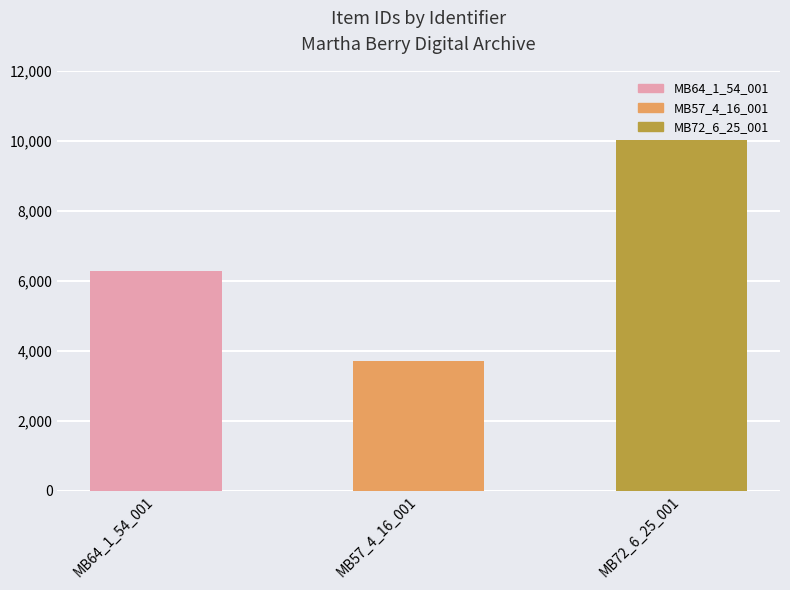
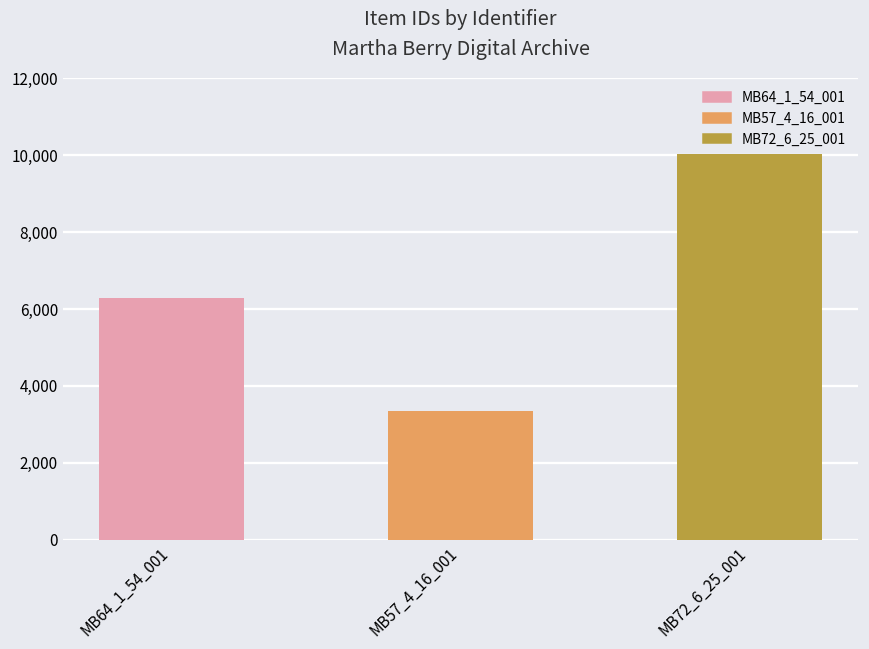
  {
    "MB64_1_54_001": "6,300",
-   "MB57_4_16_001": "3,700",
+   "MB57_4_16_001": "3,400",
    "MB72_6_25_001": "10,000"
  }
